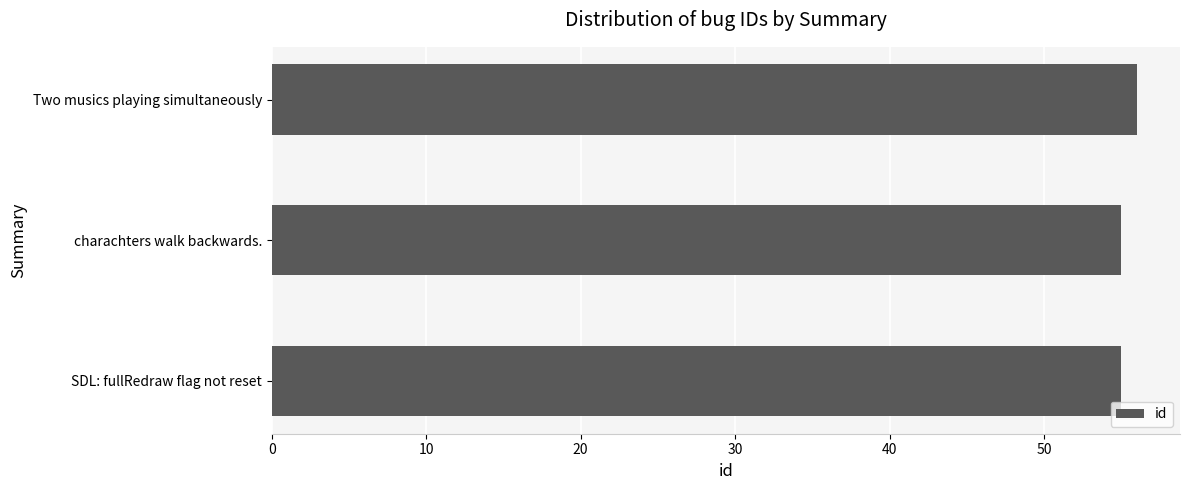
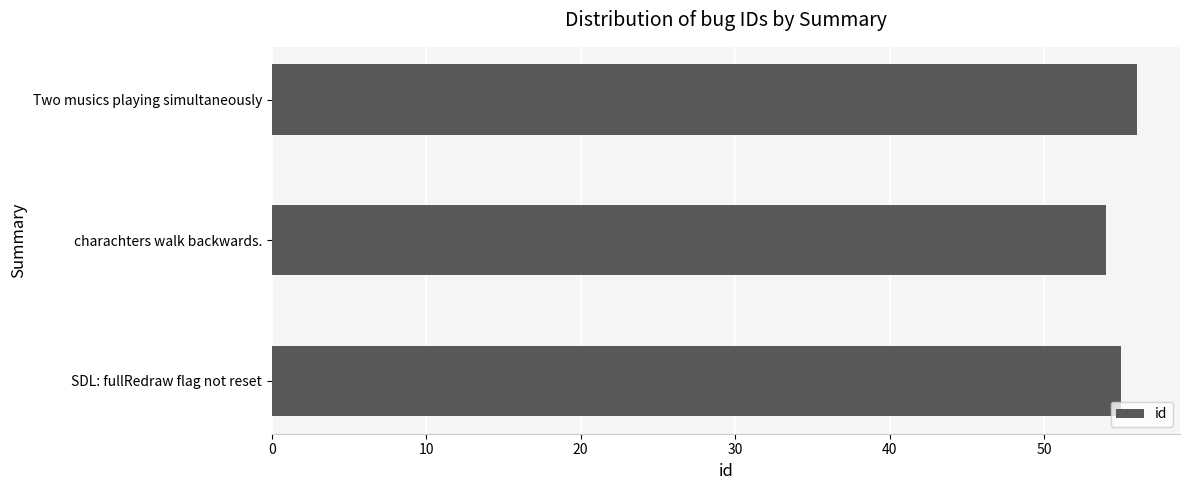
  {
    "Two musics playing simultaneously": 56,
-   "charachters walk backwards.": 55,
+   "charachters walk backwards.": 54,
    "SDL: fullRedraw flag not reset": 55
  }
